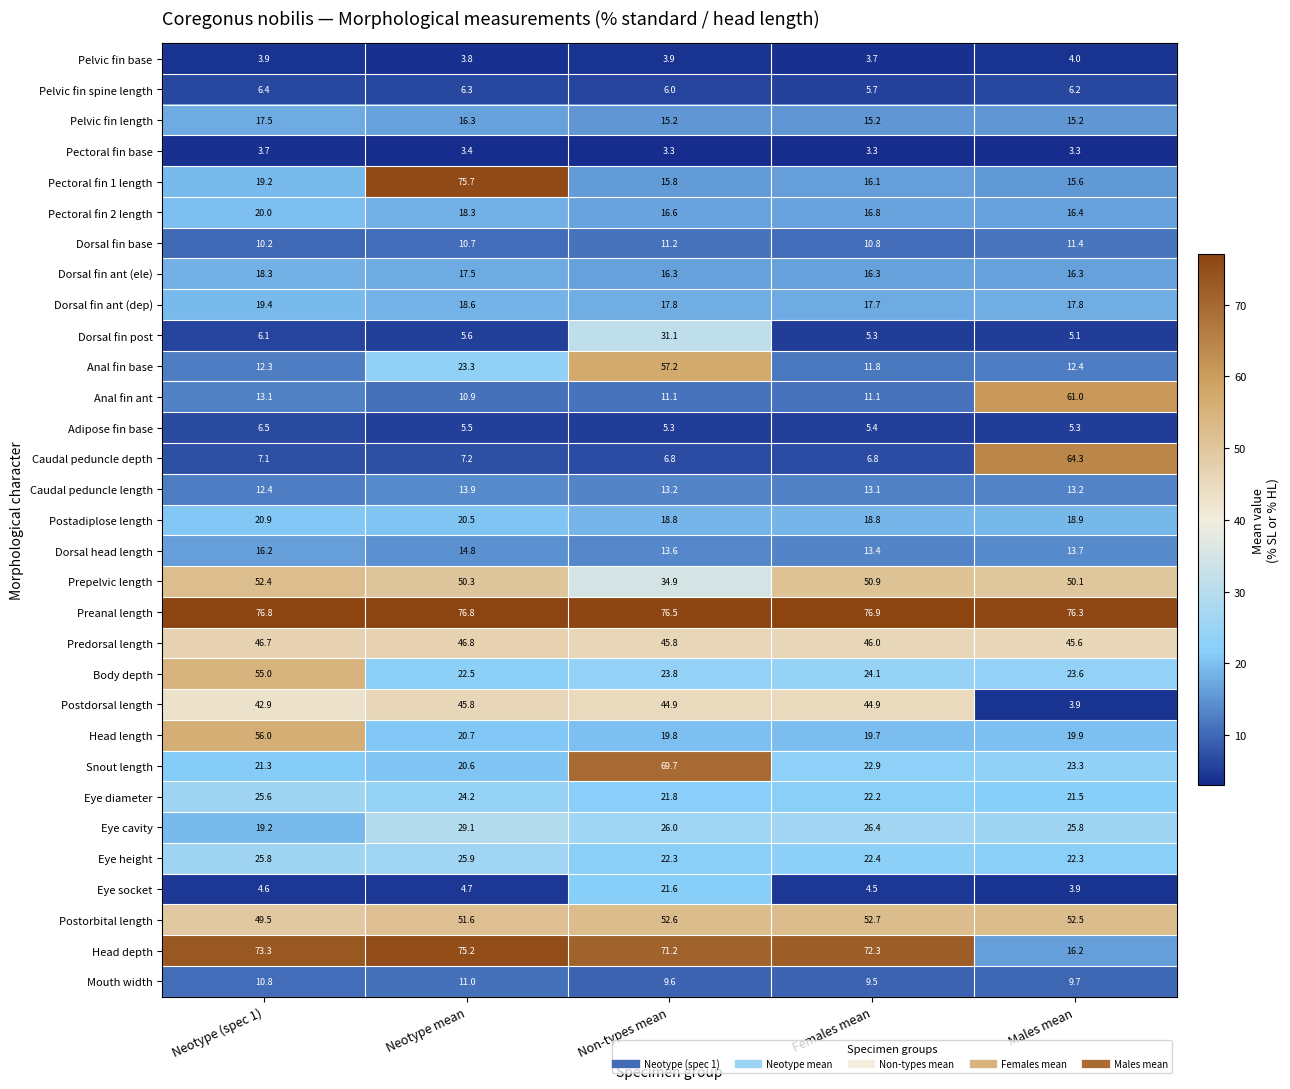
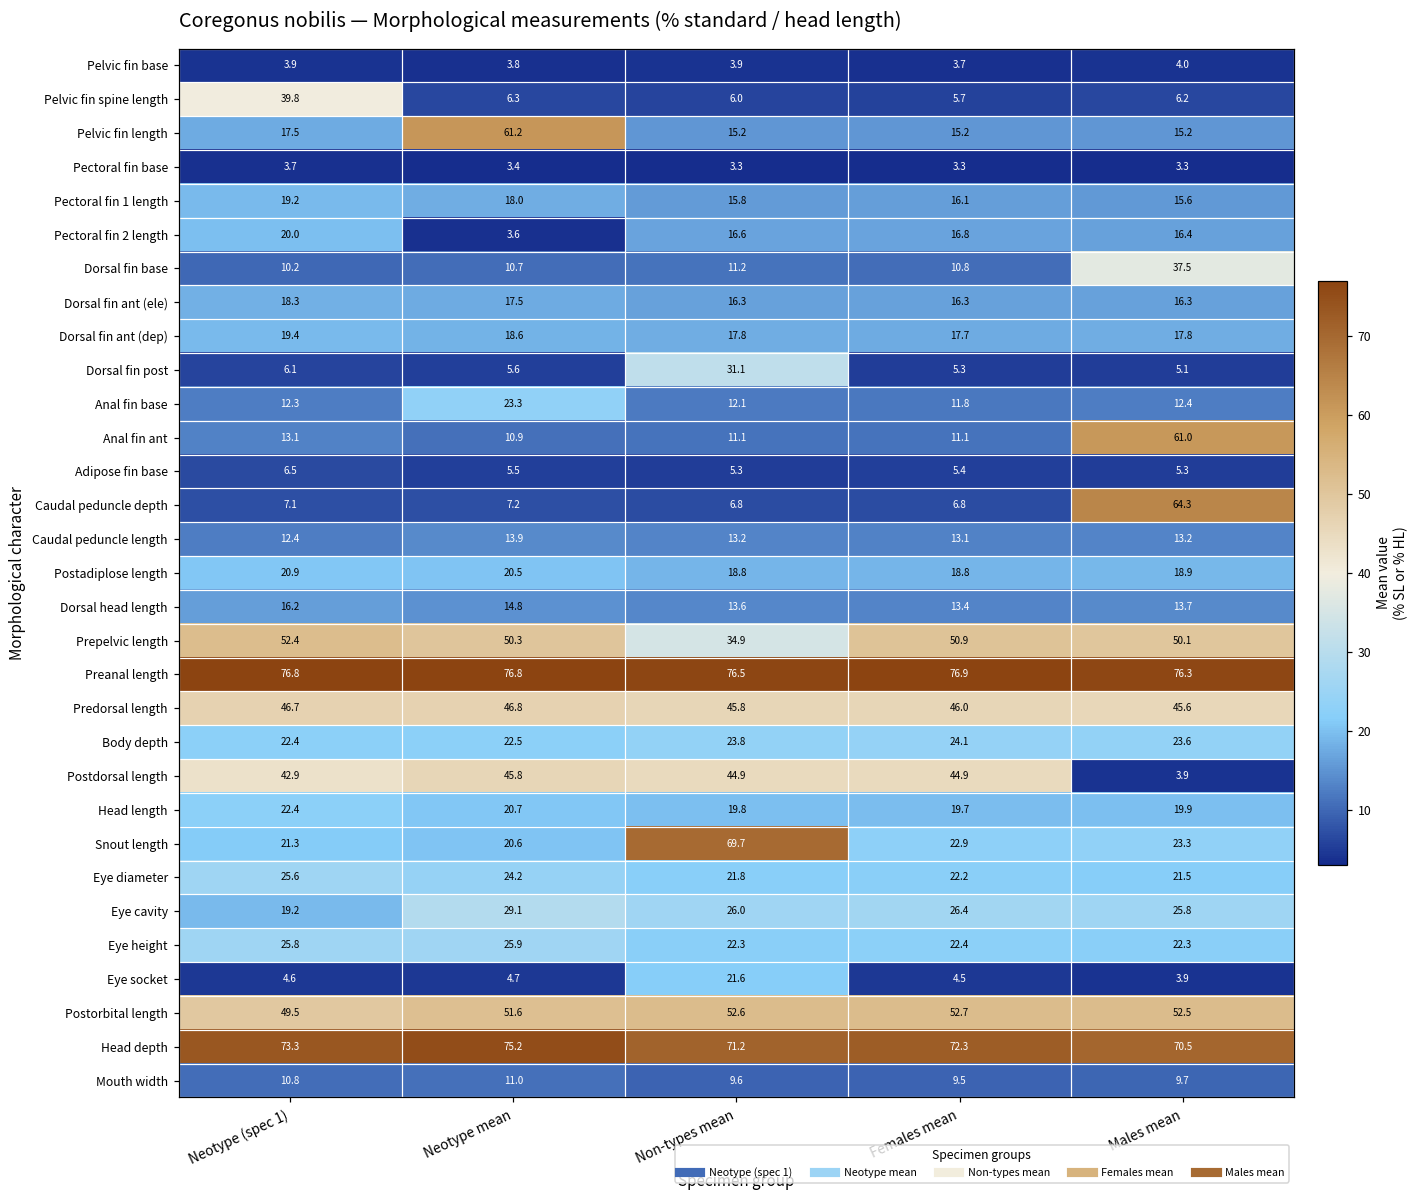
  {
    "Pelvic fin base": {
      "Neotype (spec 1)": 3.9,
      "Neotype mean": 3.8,
      "Non-types mean": 3.9,
      "Females mean": 3.7,
      "Males mean": 4.0
    },
    "Pelvic fin spine length": {
-     "Neotype (spec 1)": 6.4,
+     "Neotype (spec 1)": 39.8,
      "Neotype mean": 6.3,
      "Non-types mean": 6.0,
      "Females mean": 5.7,
      "Males mean": 6.2
    },
    "Pelvic fin length": {
      "Neotype (spec 1)": 17.5,
-     "Neotype mean": 16.3,
+     "Neotype mean": 61.2,
      "Non-types mean": 15.2,
      "Females mean": 15.2,
      "Males mean": 15.2
    },
    "Pectoral fin base": {
      "Neotype (spec 1)": 3.7,
      "Neotype mean": 3.4,
      "Non-types mean": 3.3,
      "Females mean": 3.3,
      "Males mean": 3.3
    },
    "Pectoral fin 1 length": {
      "Neotype (spec 1)": 19.2,
-     "Neotype mean": 75.7,
+     "Neotype mean": 18.0,
      "Non-types mean": 15.8,
      "Females mean": 16.1,
      "Males mean": 15.6
    },
    "Pectoral fin 2 length": {
      "Neotype (spec 1)": 20.0,
-     "Neotype mean": 18.3,
+     "Neotype mean": 3.6,
      "Non-types mean": 16.6,
      "Females mean": 16.8,
      "Males mean": 16.4
    },
    "Dorsal fin base": {
      "Neotype (spec 1)": 10.2,
      "Neotype mean": 10.7,
      "Non-types mean": 11.2,
      "Females mean": 10.8,
-     "Males mean": 11.4
+     "Males mean": 37.5
    },
    "Dorsal fin ant (ele)": {
      "Neotype (spec 1)": 18.3,
      "Neotype mean": 17.5,
      "Non-types mean": 16.3,
      "Females mean": 16.3,
      "Males mean": 16.3
    },
    "Dorsal fin ant (dep)": {
      "Neotype (spec 1)": 19.4,
      "Neotype mean": 18.6,
      "Non-types mean": 17.8,
      "Females mean": 17.7,
      "Males mean": 17.8
    },
    "Dorsal fin post": {
      "Neotype (spec 1)": 6.1,
      "Neotype mean": 5.6,
      "Non-types mean": 31.1,
      "Females mean": 5.3,
      "Males mean": 5.1
    },
    "Anal fin base": {
      "Neotype (spec 1)": 12.3,
      "Neotype mean": 23.3,
-     "Non-types mean": 57.2,
+     "Non-types mean": 12.1,
      "Females mean": 11.8,
      "Males mean": 12.4
    },
    "Anal fin ant": {
      "Neotype (spec 1)": 13.1,
      "Neotype mean": 10.9,
      "Non-types mean": 11.1,
      "Females mean": 11.1,
      "Males mean": 61.0
    },
    "Adipose fin base": {
      "Neotype (spec 1)": 6.5,
      "Neotype mean": 5.5,
      "Non-types mean": 5.3,
      "Females mean": 5.4,
      "Males mean": 5.3
    },
    "Caudal peduncle depth": {
      "Neotype (spec 1)": 7.1,
      "Neotype mean": 7.2,
      "Non-types mean": 6.8,
      "Females mean": 6.8,
      "Males mean": 64.3
    },
    "Caudal peduncle length": {
      "Neotype (spec 1)": 12.4,
      "Neotype mean": 13.9,
      "Non-types mean": 13.2,
      "Females mean": 13.1,
      "Males mean": 13.2
    },
    "Postadiplose length": {
      "Neotype (spec 1)": 20.9,
      "Neotype mean": 20.5,
      "Non-types mean": 18.8,
      "Females mean": 18.8,
      "Males mean": 18.9
    },
    "Dorsal head length": {
      "Neotype (spec 1)": 16.2,
      "Neotype mean": 14.8,
      "Non-types mean": 13.6,
      "Females mean": 13.4,
      "Males mean": 13.7
    },
    "Prepelvic length": {
      "Neotype (spec 1)": 52.4,
      "Neotype mean": 50.3,
      "Non-types mean": 34.9,
      "Females mean": 50.9,
      "Males mean": 50.1
    },
    "Preanal length": {
      "Neotype (spec 1)": 76.8,
      "Neotype mean": 76.8,
      "Non-types mean": 76.5,
      "Females mean": 76.9,
      "Males mean": 76.3
    },
    "Predorsal length": {
      "Neotype (spec 1)": 46.7,
      "Neotype mean": 46.8,
      "Non-types mean": 45.8,
      "Females mean": 46.0,
      "Males mean": 45.6
    },
    "Body depth": {
-     "Neotype (spec 1)": 55.0,
+     "Neotype (spec 1)": 22.4,
      "Neotype mean": 22.5,
      "Non-types mean": 23.8,
      "Females mean": 24.1,
      "Males mean": 23.6
    },
    "Postdorsal length": {
      "Neotype (spec 1)": 42.9,
      "Neotype mean": 45.8,
      "Non-types mean": 44.9,
      "Females mean": 44.9,
      "Males mean": 3.9
    },
    "Head length": {
-     "Neotype (spec 1)": 56.0,
+     "Neotype (spec 1)": 22.4,
      "Neotype mean": 20.7,
      "Non-types mean": 19.8,
      "Females mean": 19.7,
      "Males mean": 19.9
    },
    "Snout length": {
      "Neotype (spec 1)": 21.3,
      "Neotype mean": 20.6,
      "Non-types mean": 69.7,
      "Females mean": 22.9,
      "Males mean": 23.3
    },
    "Eye diameter": {
      "Neotype (spec 1)": 25.6,
      "Neotype mean": 24.2,
      "Non-types mean": 21.8,
      "Females mean": 22.2,
      "Males mean": 21.5
    },
    "Eye cavity": {
      "Neotype (spec 1)": 19.2,
      "Neotype mean": 29.1,
      "Non-types mean": 26.0,
      "Females mean": 26.4,
      "Males mean": 25.8
    },
    "Eye height": {
      "Neotype (spec 1)": 25.8,
      "Neotype mean": 25.9,
      "Non-types mean": 22.3,
      "Females mean": 22.4,
      "Males mean": 22.3
    },
    "Eye socket": {
      "Neotype (spec 1)": 4.6,
      "Neotype mean": 4.7,
      "Non-types mean": 21.6,
      "Females mean": 4.5,
      "Males mean": 3.9
    },
    "Postorbital length": {
      "Neotype (spec 1)": 49.5,
      "Neotype mean": 51.6,
      "Non-types mean": 52.6,
      "Females mean": 52.7,
      "Males mean": 52.5
    },
    "Head depth": {
      "Neotype (spec 1)": 73.3,
      "Neotype mean": 75.2,
      "Non-types mean": 71.2,
      "Females mean": 72.3,
-     "Males mean": 16.2
+     "Males mean": 70.5
    },
    "Mouth width": {
      "Neotype (spec 1)": 10.8,
      "Neotype mean": 11.0,
      "Non-types mean": 9.6,
      "Females mean": 9.5,
      "Males mean": 9.7
    }
  }
